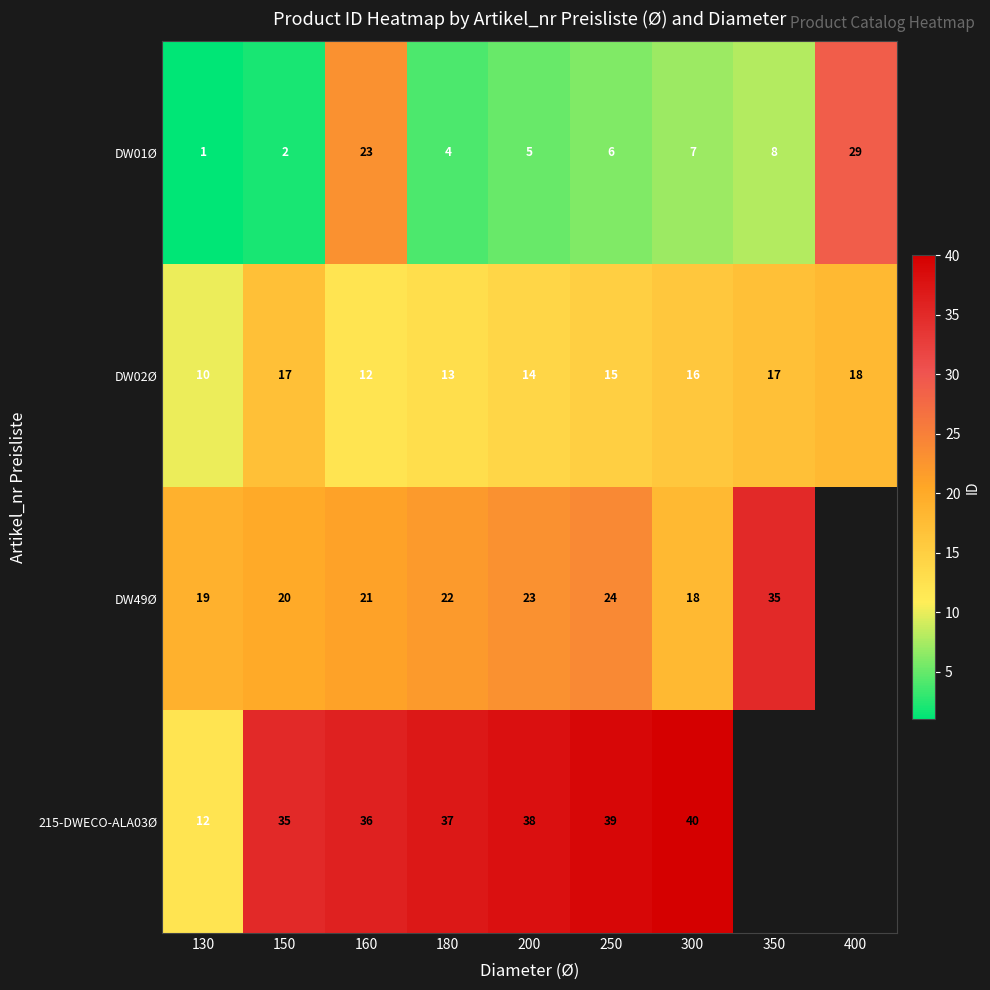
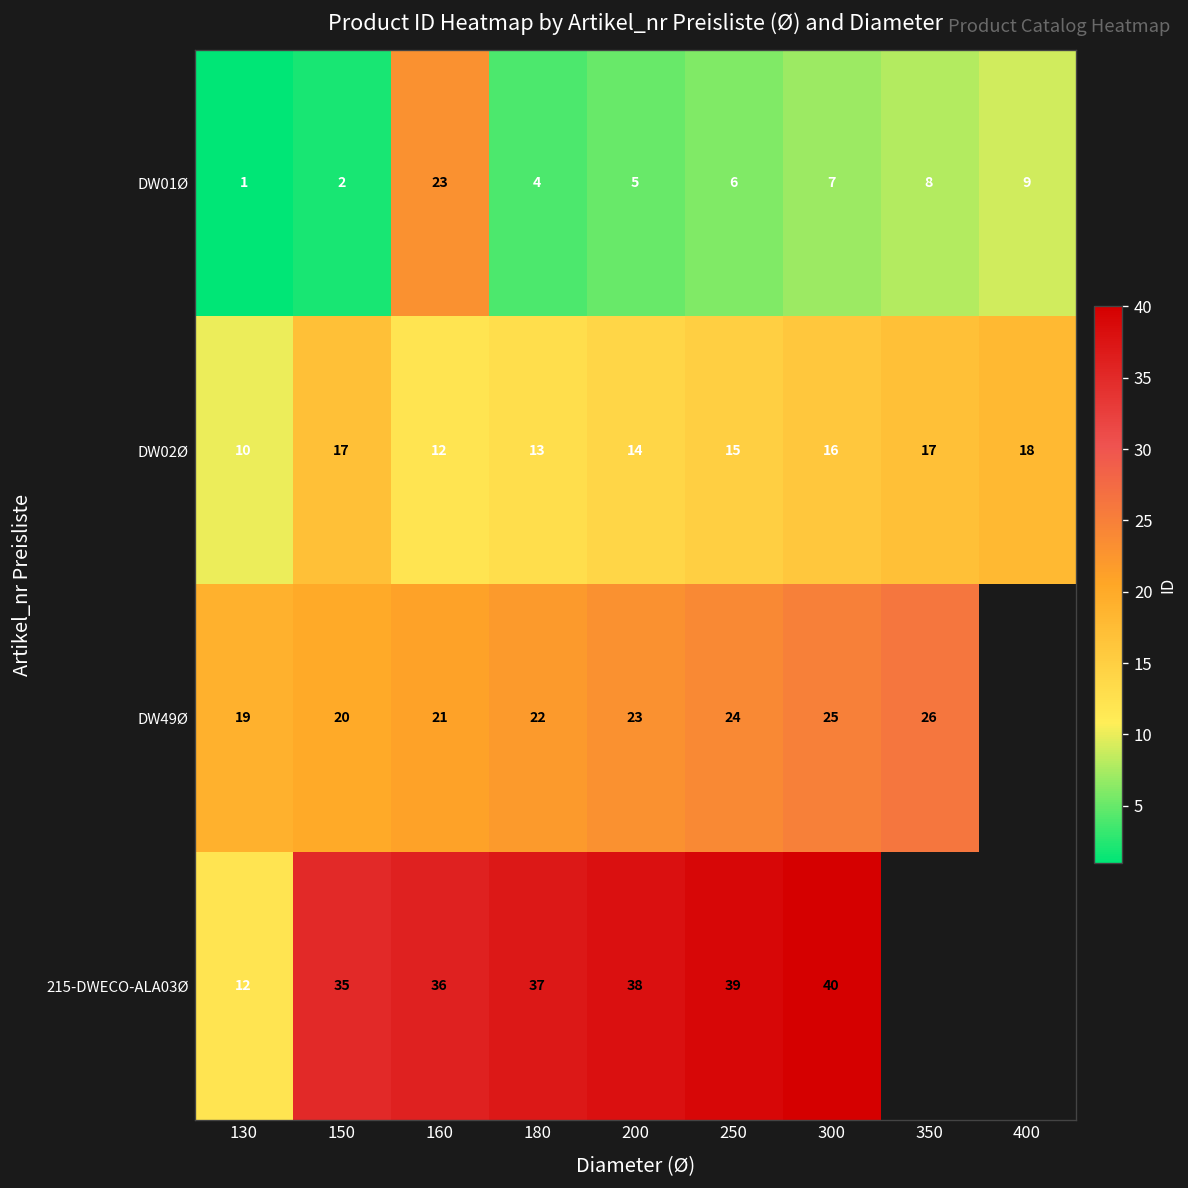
  {
    "DW01Ø": {
      "130": 1,
      "150": 2,
      "160": 23,
      "180": 4,
      "200": 5,
      "250": 6,
      "300": 7,
      "350": 8,
-     "400": 29
+     "400": 9
    },
    "DW02Ø": {
      "130": 10,
      "150": 17,
      "160": 12,
      "180": 13,
      "200": 14,
      "250": 15,
      "300": 16,
      "350": 17,
      "400": 18
    },
    "DW49Ø": {
      "130": 19,
      "150": 20,
      "160": 21,
      "180": 22,
      "200": 23,
      "250": 24,
-     "300": 18,
-     "350": 35
+     "300": 25,
+     "350": 26
    },
    "215-DWECO-ALA03Ø": {
      "130": 12,
      "150": 35,
      "160": 36,
      "180": 37,
      "200": 38,
      "250": 39,
      "300": 40
    }
  }
